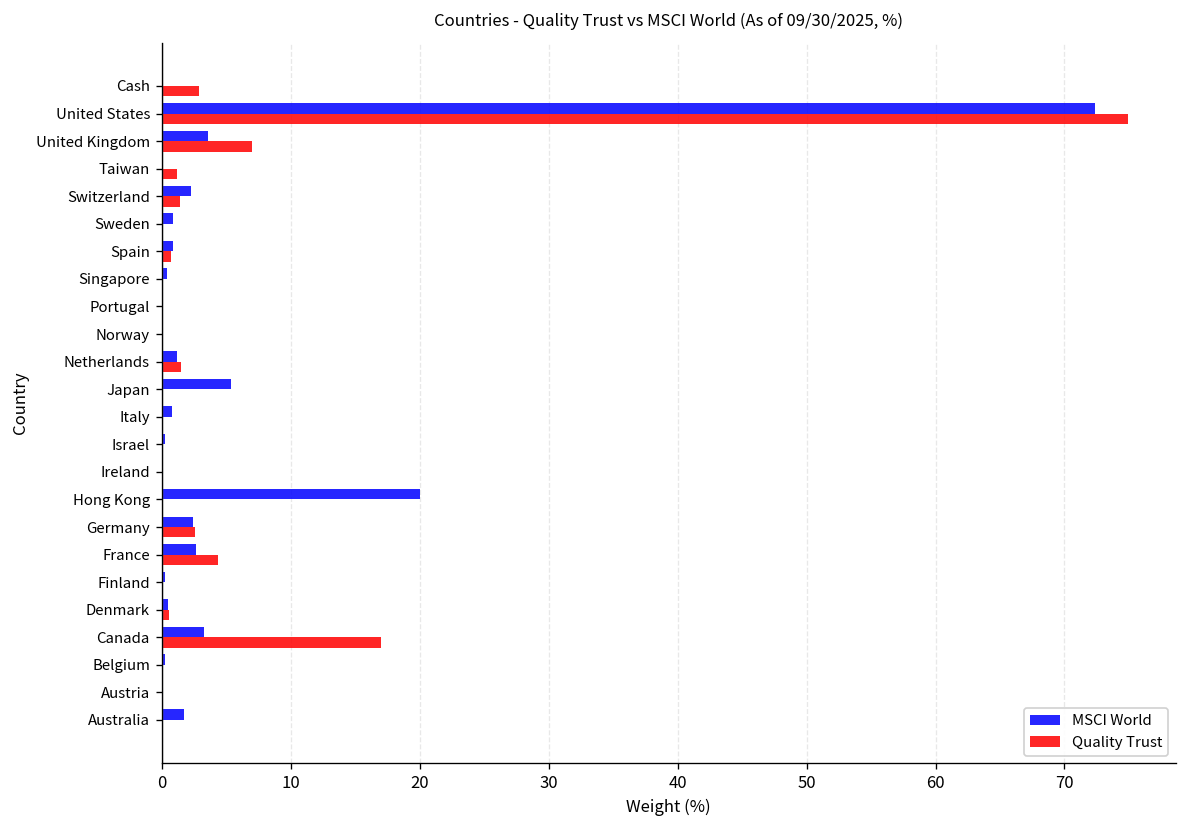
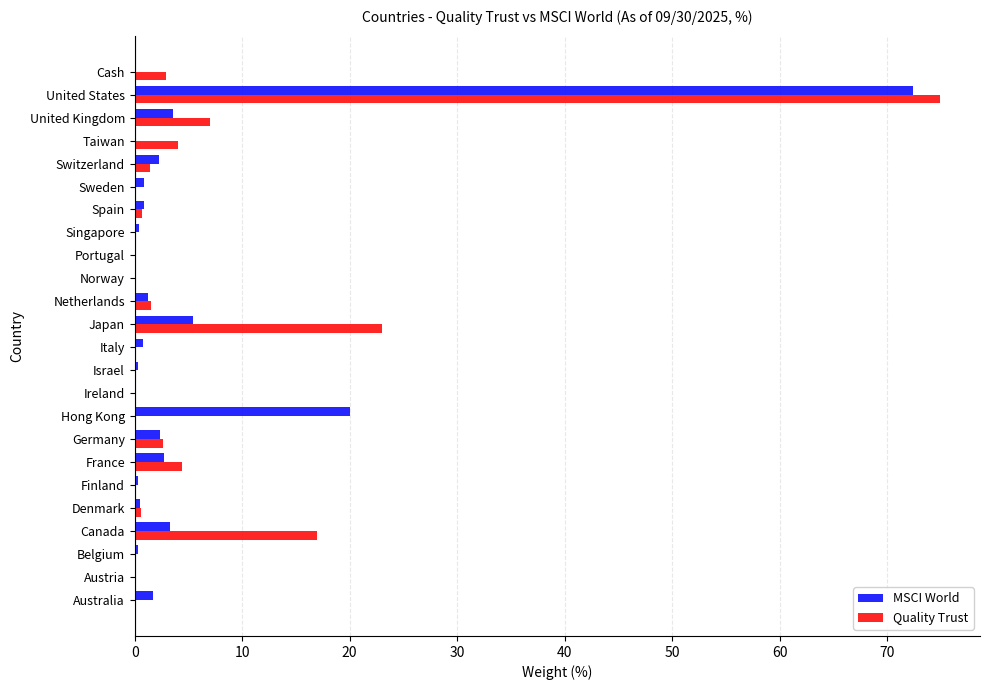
  {
    "MSCI World": {
      "Cash": 0.0,
      "United States": 72.4,
      "United Kingdom": 3.6,
      "Taiwan": 0.0,
      "Switzerland": 2.3,
      "Sweden": 0.9,
      "Spain": 0.9,
      "Singapore": 0.4,
      "Netherlands": 1.2,
      "Japan": 5.4,
      "Italy": 0.8,
      "Israel": 0.3,
      "Hong Kong": 20.0,
      "Germany": 2.4,
      "France": 2.7,
      "Finland": 0.3,
      "Denmark": 0.5,
      "Canada": 3.3,
      "Belgium": 0.3,
      "Australia": 1.7
    },
    "Quality Trust": {
      "Cash": 2.9,
      "United States": 74.9,
      "United Kingdom": 7.0,
-     "Taiwan": 1.2,
+     "Taiwan": 4.0,
      "Switzerland": 1.4,
      "Sweden": 0.0,
      "Spain": 0.7,
      "Singapore": 0.0,
      "Portugal": 0.0,
      "Norway": 0.0,
      "Netherlands": 1.5,
-     "Japan": 0,
+     "Japan": 23,
      "Italy": 0.0,
      "Israel": 0.0,
      "Ireland": 0.0,
      "Hong Kong": 0.0,
      "Germany": 2.6,
      "France": 4.4,
      "Finland": 0.0,
      "Denmark": 0.6,
      "Canada": 17.0,
      "Belgium": 0.0,
      "Austria": 0.0,
      "Australia": 0.0
    }
  }
